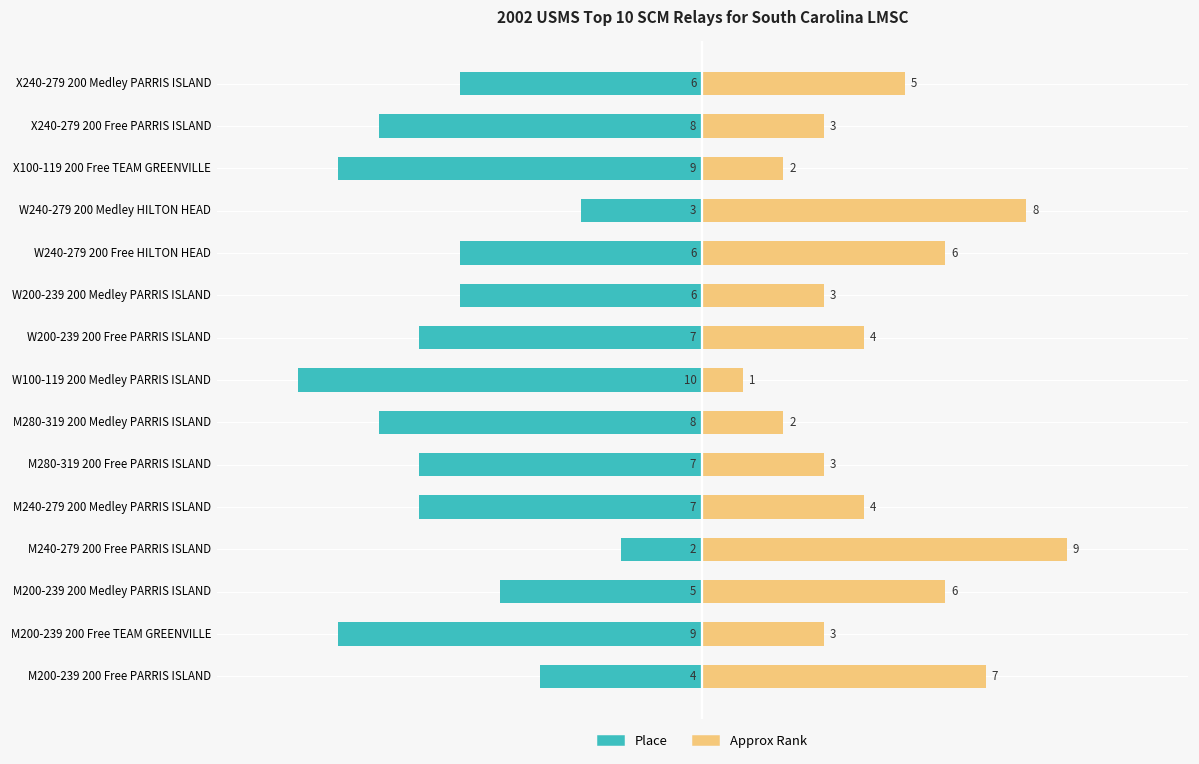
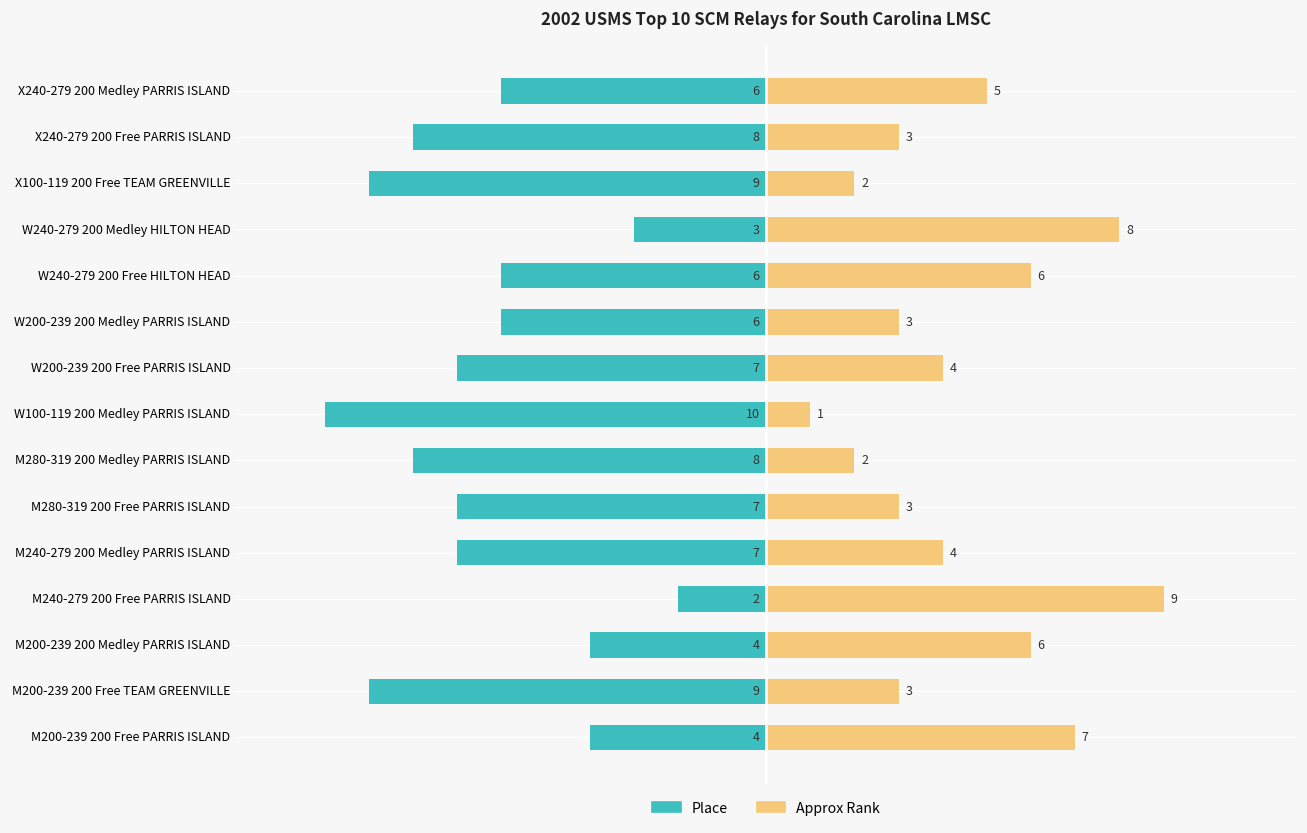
  {
    "Place": {
-     "M200-239 200 Medley PARRIS ISLAND": 5
+     "M200-239 200 Medley PARRIS ISLAND": 4
    }
  }
